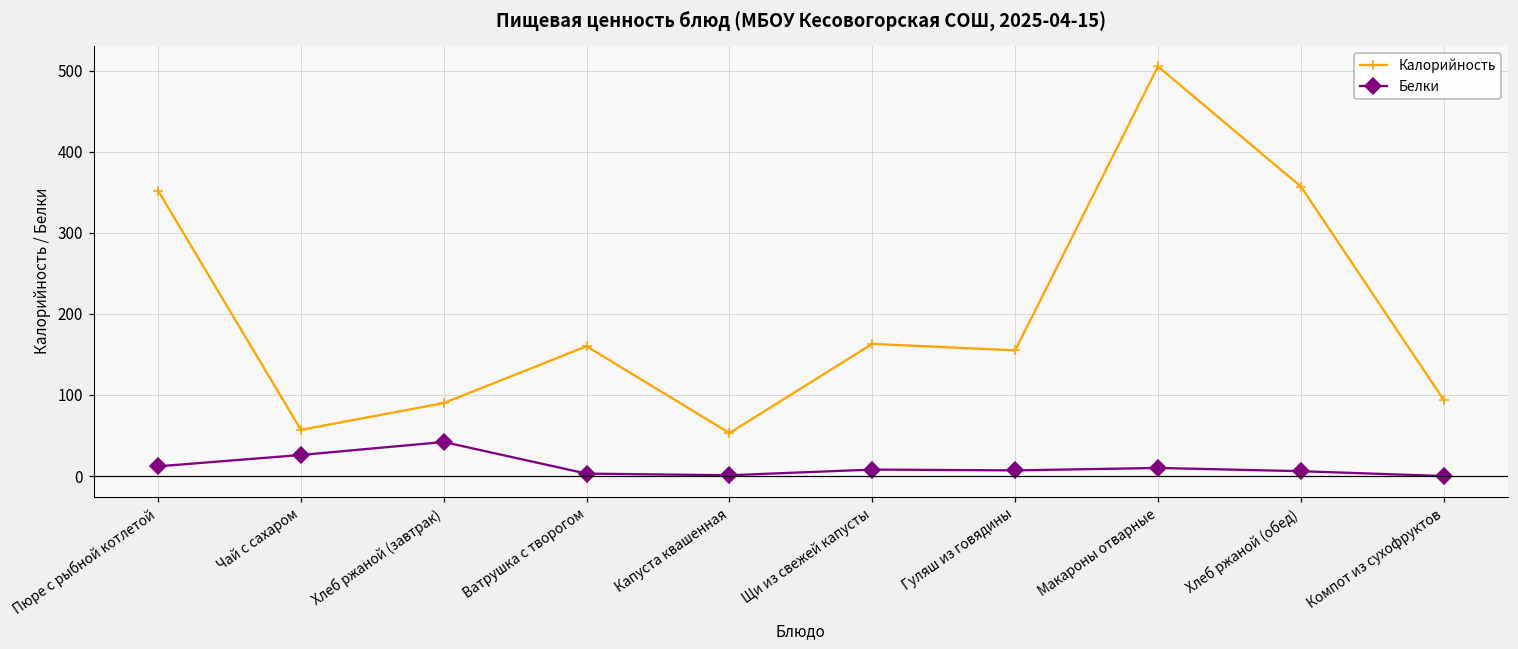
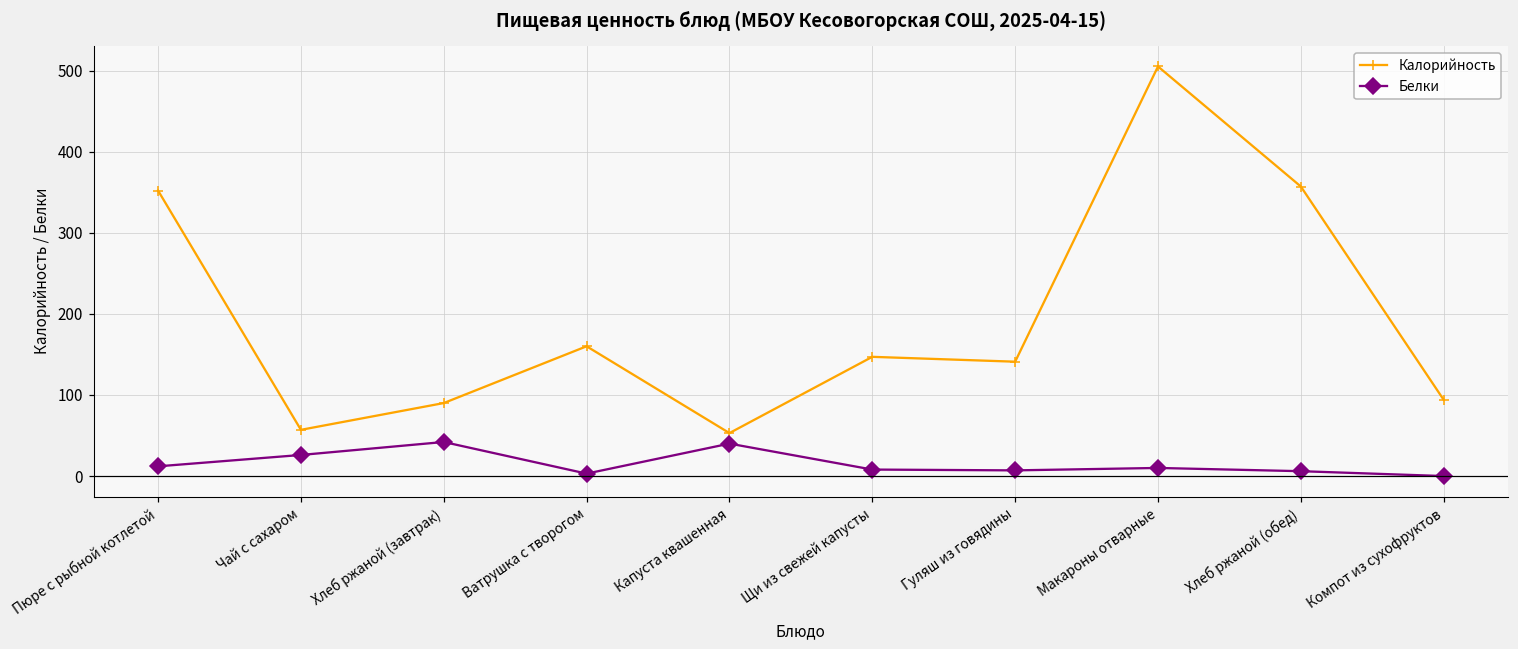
  {
    "Калорийность": {
      "Пюре с рыбной котлетой": 350,
      "Чай с сахаром": 60,
      "Хлеб ржаной (завтрак)": 90,
      "Ватрушка с творогом": 160,
      "Капуста квашенная": 50,
-     "Щи из свежей капусты": 160,
-     "Гуляш из говядины": 160,
+     "Щи из свежей капусты": 150,
+     "Гуляш из говядины": 140,
      "Макароны отварные": 510,
      "Хлеб ржаной (обед)": 360,
      "Компот из сухофруктов": 90
    },
    "Белки": {
      "Пюре с рыбной котлетой": 10,
      "Чай с сахаром": 30,
      "Хлеб ржаной (завтрак)": 40,
      "Ватрушка с творогом": 0,
-     "Капуста квашенная": 0,
+     "Капуста квашенная": 40,
      "Щи из свежей капусты": 10,
      "Гуляш из говядины": 10,
      "Макароны отварные": 10,
      "Хлеб ржаной (обед)": 10,
      "Компот из сухофруктов": 0
    }
  }
